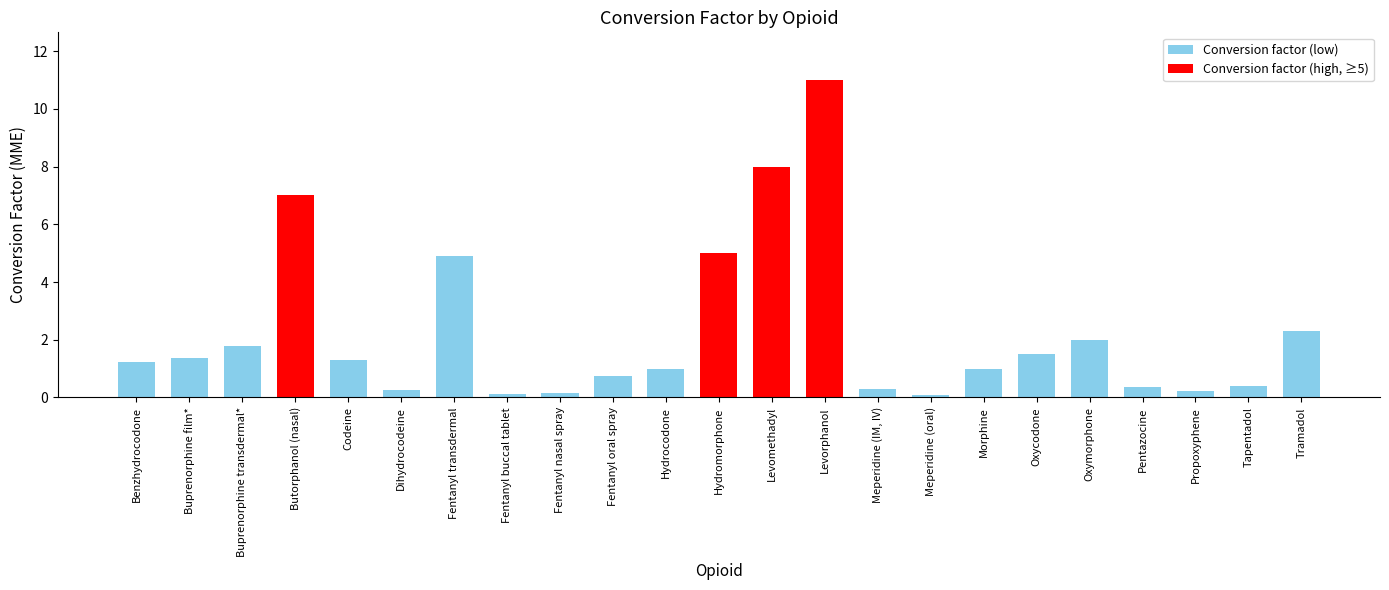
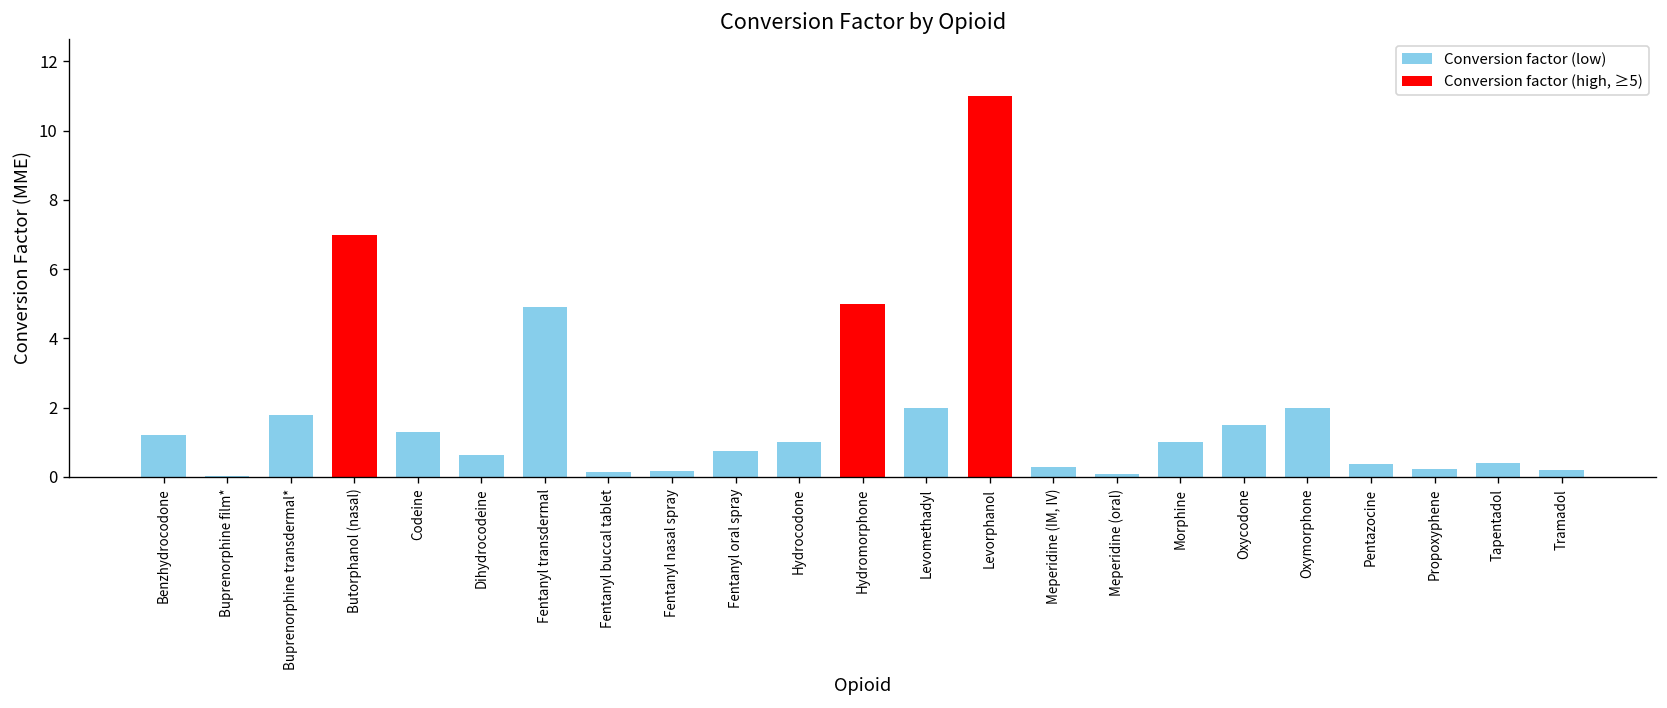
  {
    "Benzhydrocodone": 1.2,
-   "Buprenorphine film*": 1.4,
+   "Buprenorphine film*": 0.0,
    "Buprenorphine transdermal*": 1.8,
    "Butorphanol (nasal)": 7.0,
    "Codeine": 1.3,
-   "Dihydrocodeine": 0.3,
+   "Dihydrocodeine": 0.6,
    "Fentanyl transdermal": 4.9,
    "Fentanyl buccal tablet": 0.1,
    "Fentanyl nasal spray": 0.2,
    "Fentanyl oral spray": 0.8,
    "Hydrocodone": 1.0,
    "Hydromorphone": 5.0,
-   "Levomethadyl": 8,
+   "Levomethadyl": 2,
    "Levorphanol": 11.0,
    "Meperidine (IM, IV)": 0.3,
    "Meperidine (oral)": 0.1,
    "Morphine": 1.0,
    "Oxycodone": 1.5,
    "Oxymorphone": 2.0,
    "Pentazocine": 0.4,
    "Propoxyphene": 0.2,
    "Tapentadol": 0.4,
-   "Tramadol": 2.3
+   "Tramadol": 0.2
  }
